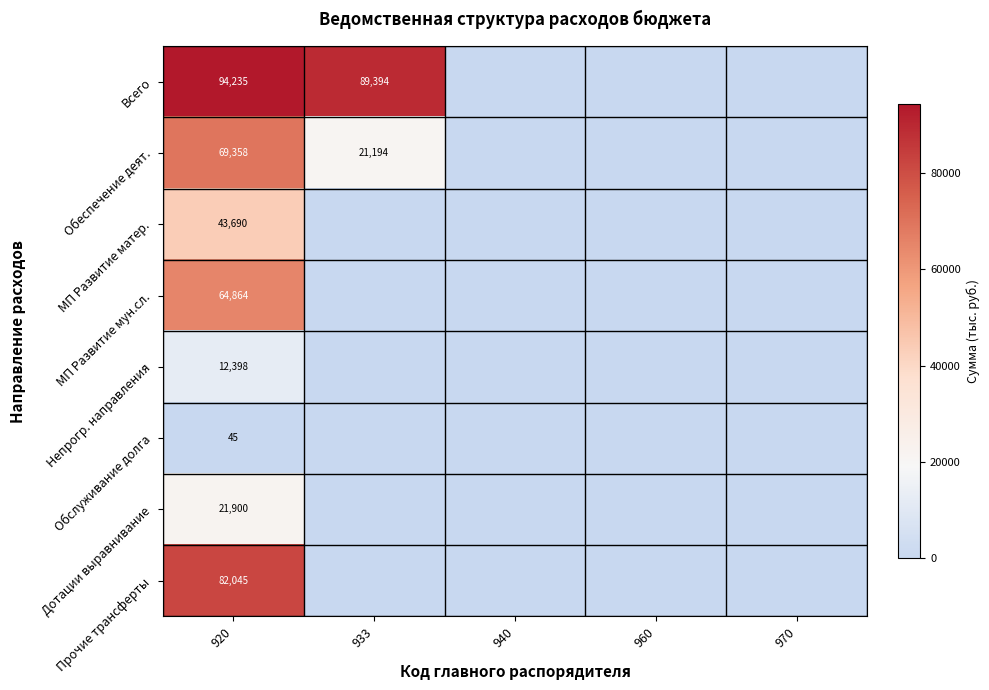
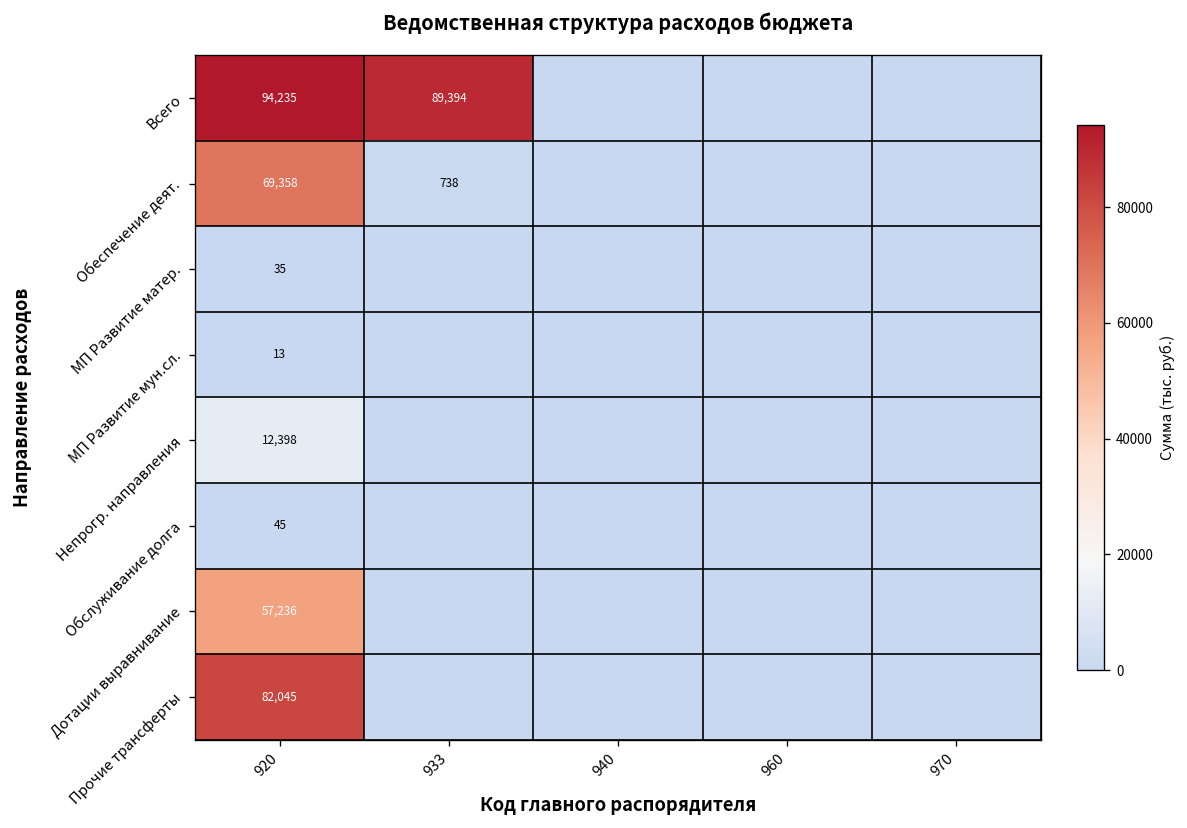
  {
    "Всего": {
      "920": "94,235",
      "933": "89,394"
    },
    "Обеспечение деят.": {
      "920": "69,358",
-     "933": "21,194"
+     "933": "738"
    },
    "МП Развитие матер.": {
-     "920": "43,690"
+     "920": "35"
    },
    "МП Развитие мун.сл.": {
-     "920": "64,864"
+     "920": "13"
    },
    "Непрогр. направления": {
      "920": "12,398"
    },
    "Обслуживание долга": {
      "920": "45"
    },
    "Дотации выравнивание": {
-     "920": "21,900"
+     "920": "57,236"
    },
    "Прочие трансферты": {
      "920": "82,045"
    }
  }
